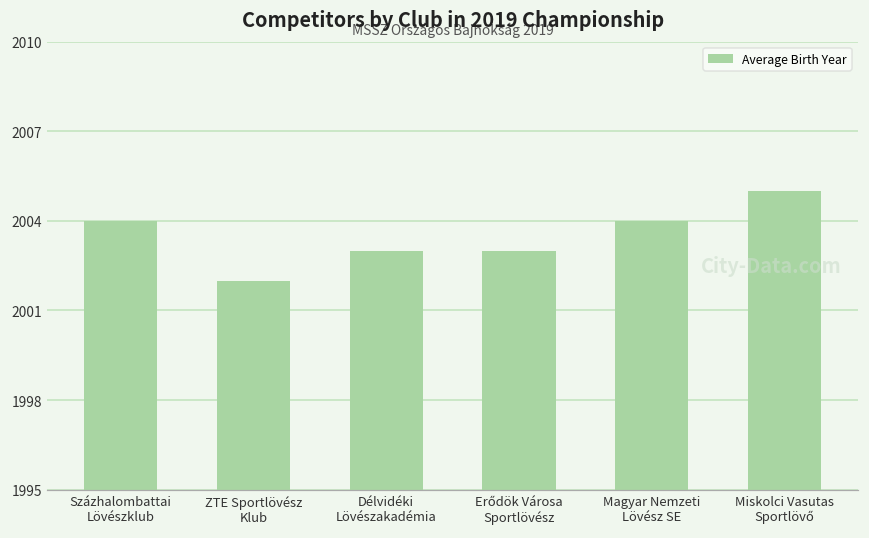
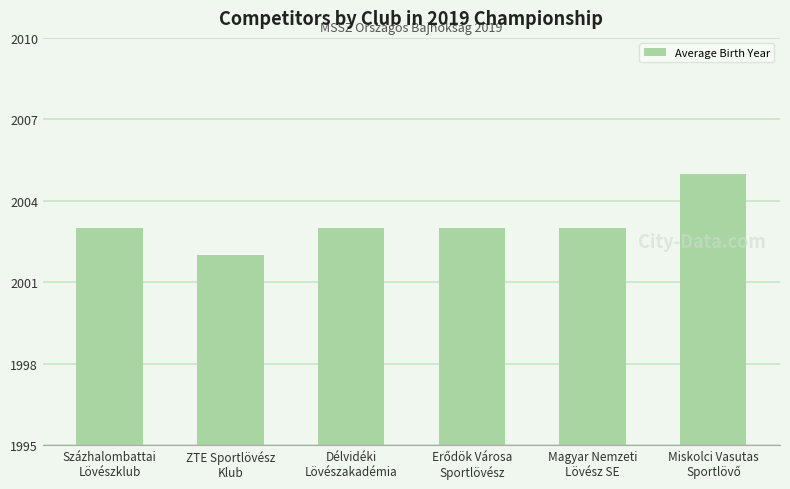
  {
-   "Százhalombattai Lövészklub": 2004,
+   "Százhalombattai Lövészklub": 2003,
    "ZTE Sportlövész Klub": 2002,
    "Délvidéki Lövészakadémia": 2003,
    "Erődök Városa Sportlövész": 2003,
-   "Magyar Nemzeti Lövész SE": 2004,
+   "Magyar Nemzeti Lövész SE": 2003,
    "Miskolci Vasutas Sportlövő": 2005
  }
